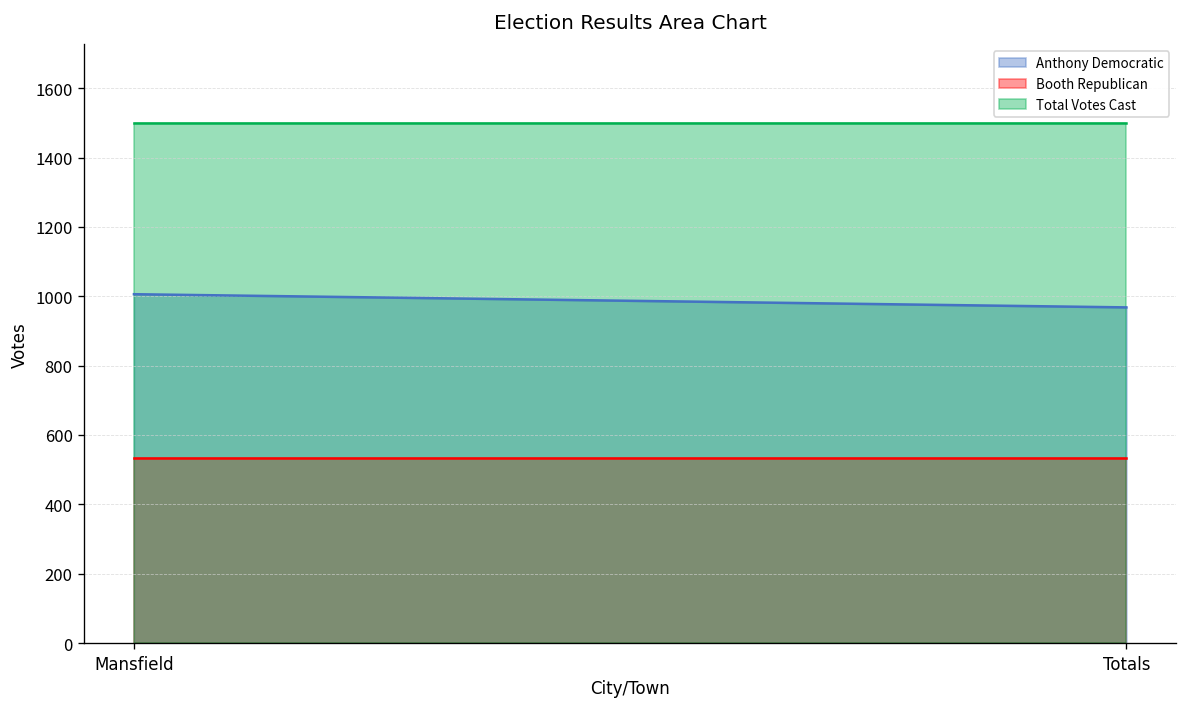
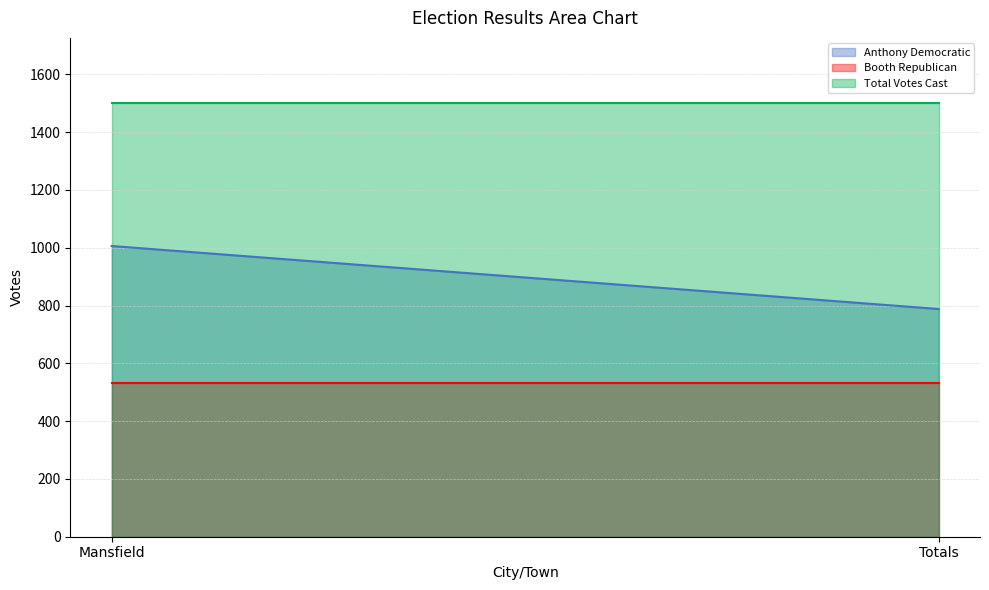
  {
    "Anthony Democratic": {
      "Mansfield": 1010,
-     "Totals": 970
+     "Totals": 790
    },
    "Booth Republican": {
      "Mansfield": 530,
      "Totals": 530
    },
    "Total Votes Cast": {
      "Mansfield": 1500,
      "Totals": 1500
    }
  }
